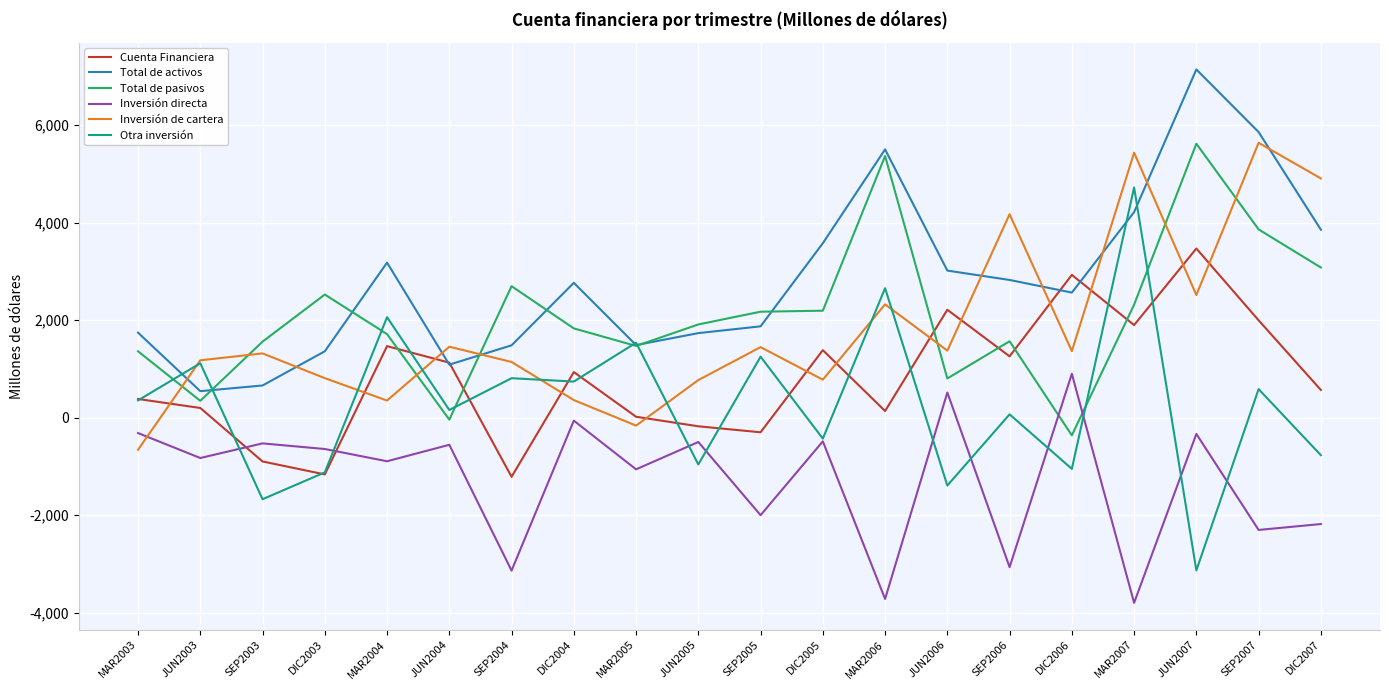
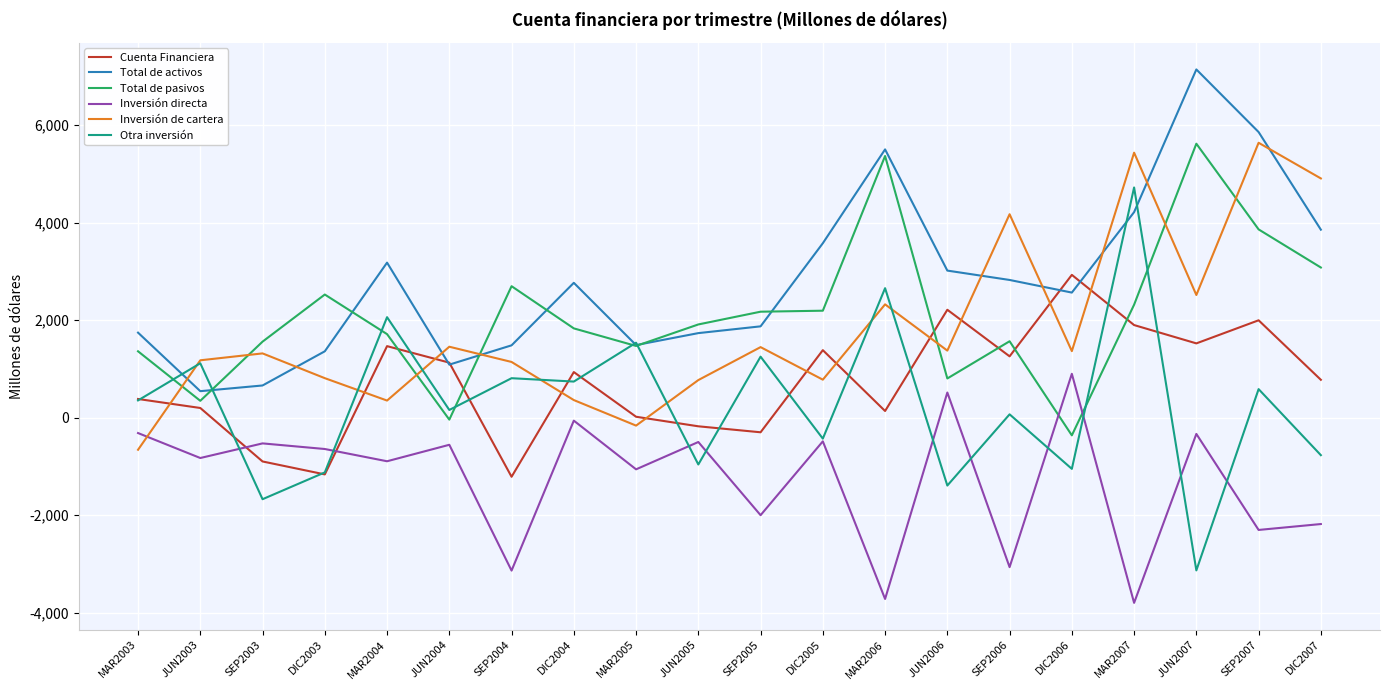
  {
    "Cuenta Financiera": {
      "JUN2003": "200",
      "SEP2003": "-900",
      "MAR2004": "1,500",
      "SEP2004": "-1,200",
      "DIC2004": "900",
      "MAR2005": "0",
      "JUN2005": "-200",
      "SEP2005": "-300",
      "DIC2005": "1,400",
      "MAR2006": "100",
      "JUN2006": "2,200",
      "SEP2006": "1,300",
      "DIC2006": "2,900",
      "MAR2007": "1,900",
-     "JUN2007": "3,500",
+     "JUN2007": "1,500",
      "SEP2007": "2,000",
-     "DIC2007": "600"
+     "DIC2007": "800"
    },
    "Total de activos": {
      "MAR2003": "1,700",
      "JUN2003": "500",
      "SEP2003": "700",
      "DIC2003": "1,400",
      "MAR2004": "3,200",
      "SEP2004": "1,500",
      "DIC2004": "2,800",
      "JUN2005": "1,700",
      "SEP2005": "1,900",
      "DIC2005": "3,600",
      "MAR2006": "5,500",
      "JUN2006": "3,000",
      "SEP2006": "2,800",
      "DIC2006": "2,600",
      "MAR2007": "4,200",
      "JUN2007": "7,100",
      "SEP2007": "5,900",
      "DIC2007": "3,900"
    },
    "Inversión directa": {
      "MAR2003": "-300",
      "JUN2003": "-800",
      "SEP2003": "-500",
      "DIC2003": "-600",
      "MAR2004": "-900",
      "JUN2004": "-600",
      "SEP2004": "-3,100",
      "DIC2004": "-100",
      "MAR2005": "-1,100",
      "JUN2005": "-500",
      "SEP2005": "-2,000",
      "DIC2005": "-500",
      "MAR2006": "-3,700",
      "JUN2006": "500",
      "SEP2006": "-3,100",
      "DIC2006": "900",
      "MAR2007": "-3,800",
      "JUN2007": "-300",
      "SEP2007": "-2,300",
      "DIC2007": "-2,200"
    },
    "Inversión de cartera": {
      "MAR2003": "-700",
      "JUN2003": "1,200",
      "SEP2003": "1,300",
      "DIC2003": "800",
      "MAR2004": "400",
      "JUN2004": "1,500",
      "SEP2004": "1,100",
      "DIC2004": "400",
      "MAR2005": "-200",
      "JUN2005": "800",
      "SEP2005": "1,400",
      "DIC2005": "800",
      "MAR2006": "2,300",
      "JUN2006": "1,400",
      "SEP2006": "4,200",
      "DIC2006": "1,400",
      "MAR2007": "5,400",
      "JUN2007": "2,500",
      "SEP2007": "5,600",
      "DIC2007": "4,900"
    }
  }
